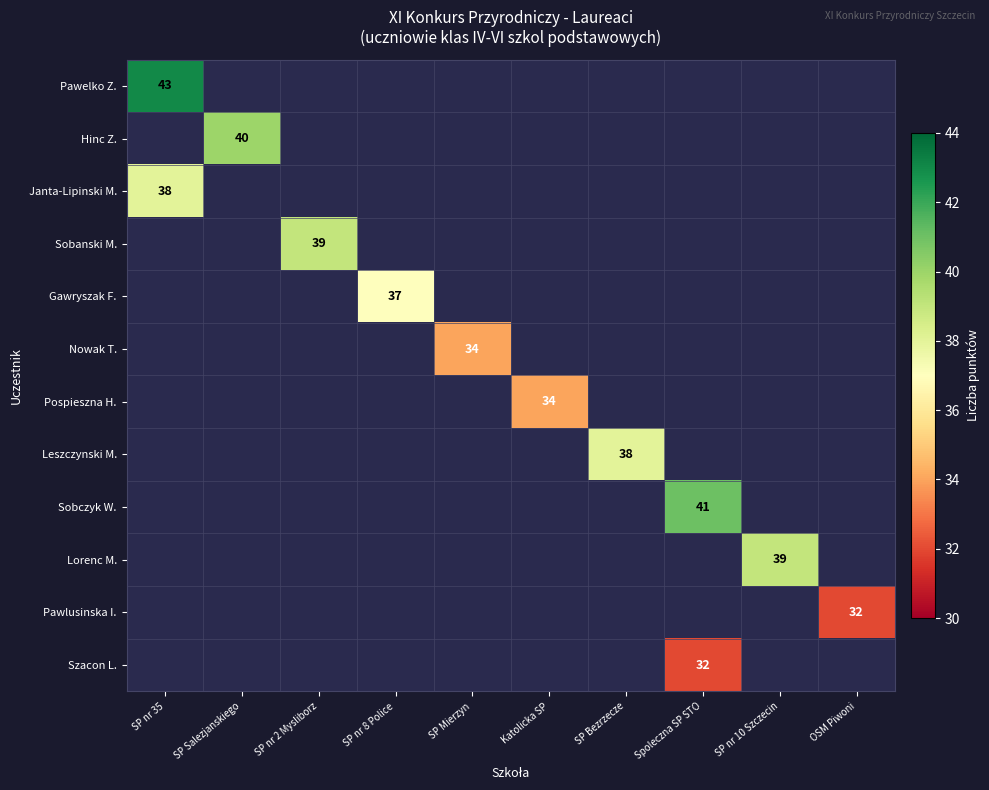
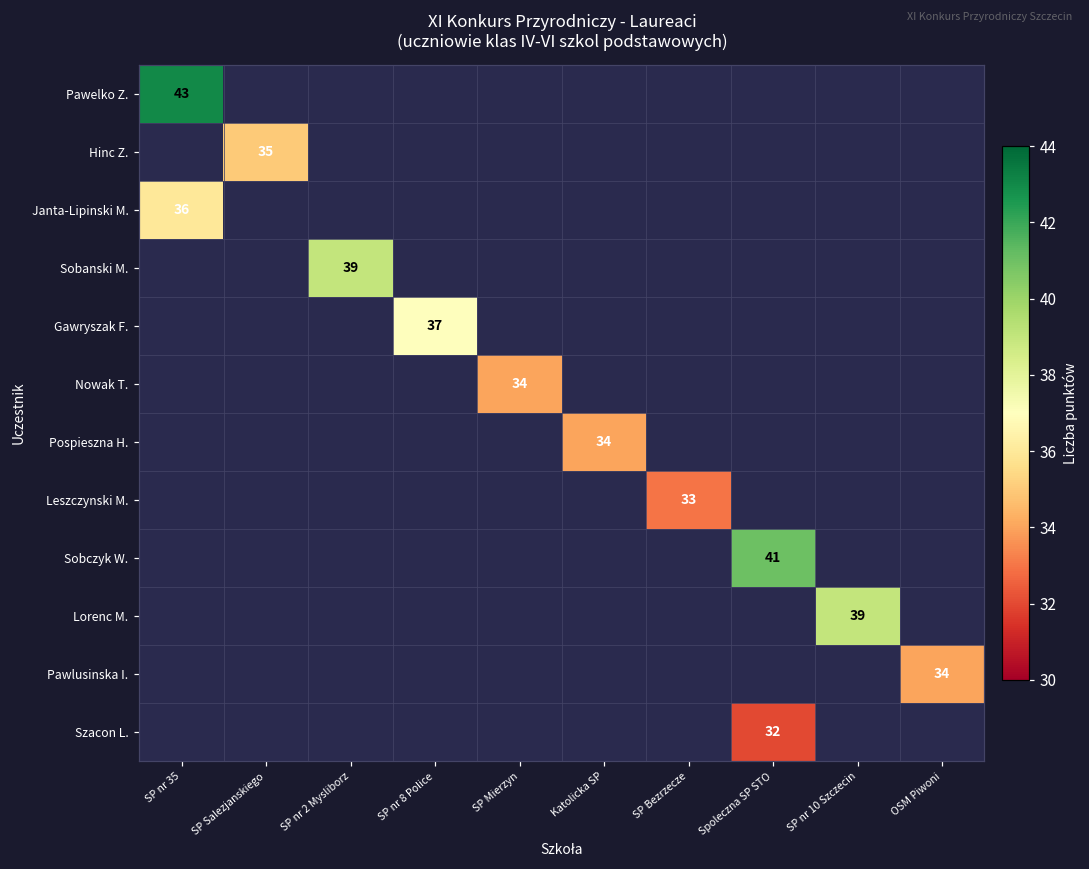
  {
    "Pawelko Z.": {
      "SP nr 35": 43
    },
    "Hinc Z.": {
-     "SP Salezjanskiego": 40
+     "SP Salezjanskiego": 35
    },
    "Janta-Lipinski M.": {
-     "SP nr 35": 38
+     "SP nr 35": 36
    },
    "Sobanski M.": {
      "SP nr 2 Mysliborz": 39
    },
    "Gawryszak F.": {
      "SP nr 8 Police": 37
    },
    "Nowak T.": {
      "SP Mierzyn": 34
    },
    "Pospieszna H.": {
      "Katolicka SP": 34
    },
    "Leszczynski M.": {
-     "SP Bezrzecze": 38
+     "SP Bezrzecze": 33
    },
    "Sobczyk W.": {
      "Spoleczna SP STO": 41
    },
    "Lorenc M.": {
      "SP nr 10 Szczecin": 39
    },
    "Pawlusinska I.": {
-     "OSM Piwoni": 32
+     "OSM Piwoni": 34
    },
    "Szacon L.": {
      "Spoleczna SP STO": 32
    }
  }
